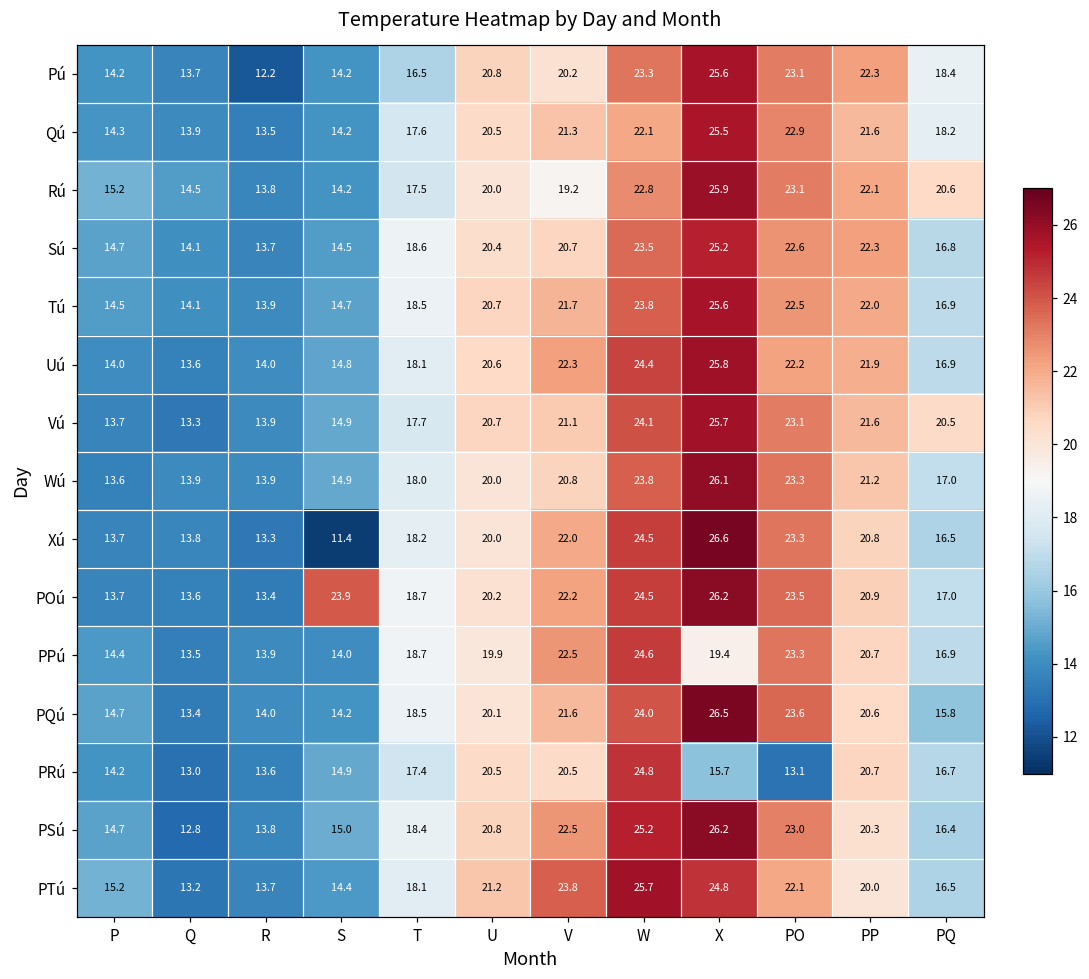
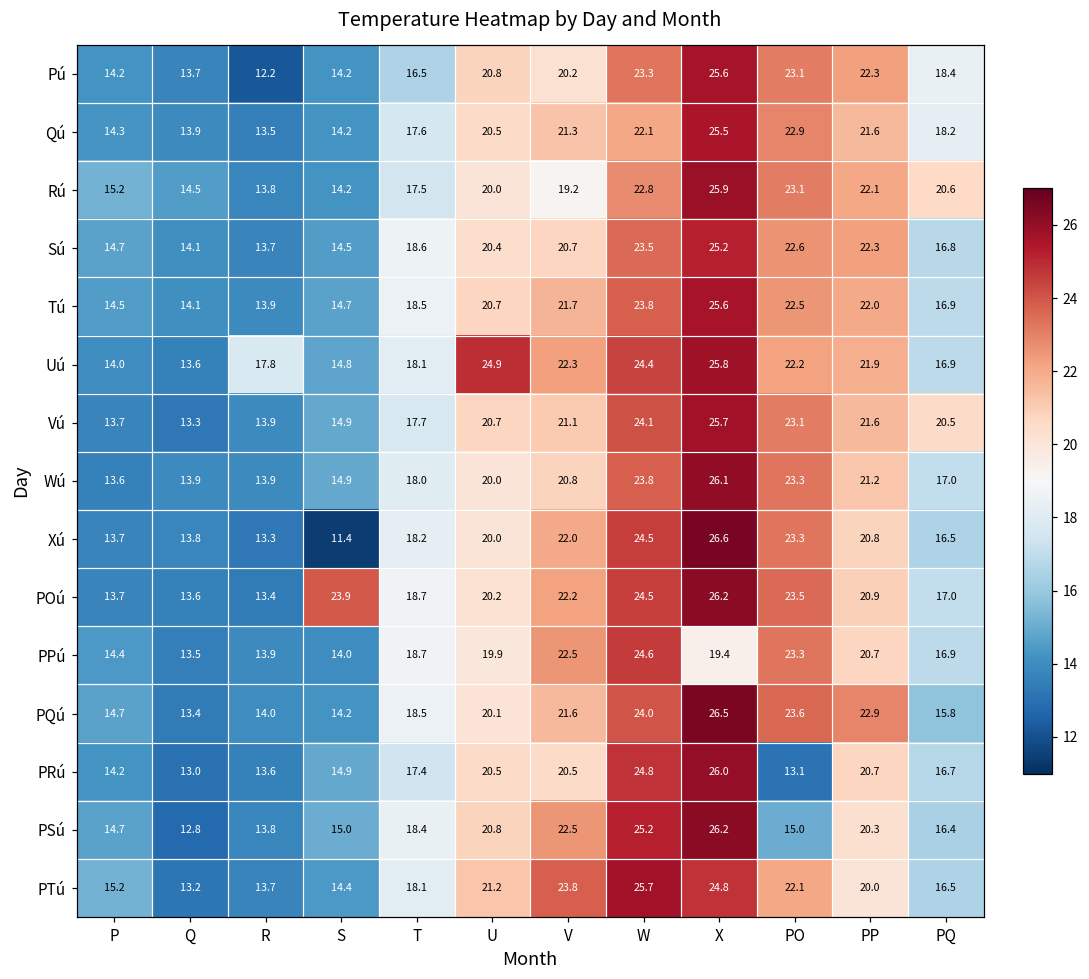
  {
    "Pú": {
      "P": 14.2,
      "Q": 13.7,
      "R": 12.2,
      "S": 14.2,
      "T": 16.5,
      "U": 20.8,
      "V": 20.2,
      "W": 23.3,
      "X": 25.6,
      "PO": 23.1,
      "PP": 22.3,
      "PQ": 18.4
    },
    "Qú": {
      "P": 14.3,
      "Q": 13.9,
      "R": 13.5,
      "S": 14.2,
      "T": 17.6,
      "U": 20.5,
      "V": 21.3,
      "W": 22.1,
      "X": 25.5,
      "PO": 22.9,
      "PP": 21.6,
      "PQ": 18.2
    },
    "Rú": {
      "P": 15.2,
      "Q": 14.5,
      "R": 13.8,
      "S": 14.2,
      "T": 17.5,
      "U": 20.0,
      "V": 19.2,
      "W": 22.8,
      "X": 25.9,
      "PO": 23.1,
      "PP": 22.1,
      "PQ": 20.6
    },
    "Sú": {
      "P": 14.7,
      "Q": 14.1,
      "R": 13.7,
      "S": 14.5,
      "T": 18.6,
      "U": 20.4,
      "V": 20.7,
      "W": 23.5,
      "X": 25.2,
      "PO": 22.6,
      "PP": 22.3,
      "PQ": 16.8
    },
    "Tú": {
      "P": 14.5,
      "Q": 14.1,
      "R": 13.9,
      "S": 14.7,
      "T": 18.5,
      "U": 20.7,
      "V": 21.7,
      "W": 23.8,
      "X": 25.6,
      "PO": 22.5,
      "PP": 22.0,
      "PQ": 16.9
    },
    "Uú": {
      "P": 14.0,
      "Q": 13.6,
-     "R": 14.0,
+     "R": 17.8,
      "S": 14.8,
      "T": 18.1,
-     "U": 20.6,
+     "U": 24.9,
      "V": 22.3,
      "W": 24.4,
      "X": 25.8,
      "PO": 22.2,
      "PP": 21.9,
      "PQ": 16.9
    },
    "Vú": {
      "P": 13.7,
      "Q": 13.3,
      "R": 13.9,
      "S": 14.9,
      "T": 17.7,
      "U": 20.7,
      "V": 21.1,
      "W": 24.1,
      "X": 25.7,
      "PO": 23.1,
      "PP": 21.6,
      "PQ": 20.5
    },
    "Wú": {
      "P": 13.6,
      "Q": 13.9,
      "R": 13.9,
      "S": 14.9,
      "T": 18.0,
      "U": 20.0,
      "V": 20.8,
      "W": 23.8,
      "X": 26.1,
      "PO": 23.3,
      "PP": 21.2,
      "PQ": 17.0
    },
    "Xú": {
      "P": 13.7,
      "Q": 13.8,
      "R": 13.3,
      "S": 11.4,
      "T": 18.2,
      "U": 20.0,
      "V": 22.0,
      "W": 24.5,
      "X": 26.6,
      "PO": 23.3,
      "PP": 20.8,
      "PQ": 16.5
    },
    "POú": {
      "P": 13.7,
      "Q": 13.6,
      "R": 13.4,
      "S": 23.9,
      "T": 18.7,
      "U": 20.2,
      "V": 22.2,
      "W": 24.5,
      "X": 26.2,
      "PO": 23.5,
      "PP": 20.9,
      "PQ": 17.0
    },
    "PPú": {
      "P": 14.4,
      "Q": 13.5,
      "R": 13.9,
      "S": 14.0,
      "T": 18.7,
      "U": 19.9,
      "V": 22.5,
      "W": 24.6,
      "X": 19.4,
      "PO": 23.3,
      "PP": 20.7,
      "PQ": 16.9
    },
    "PQú": {
      "P": 14.7,
      "Q": 13.4,
      "R": 14.0,
      "S": 14.2,
      "T": 18.5,
      "U": 20.1,
      "V": 21.6,
      "W": 24.0,
      "X": 26.5,
      "PO": 23.6,
-     "PP": 20.6,
+     "PP": 22.9,
      "PQ": 15.8
    },
    "PRú": {
      "P": 14.2,
      "Q": 13.0,
      "R": 13.6,
      "S": 14.9,
      "T": 17.4,
      "U": 20.5,
      "V": 20.5,
      "W": 24.8,
-     "X": 15.7,
+     "X": 26.0,
      "PO": 13.1,
      "PP": 20.7,
      "PQ": 16.7
    },
    "PSú": {
      "P": 14.7,
      "Q": 12.8,
      "R": 13.8,
      "S": 15.0,
      "T": 18.4,
      "U": 20.8,
      "V": 22.5,
      "W": 25.2,
      "X": 26.2,
-     "PO": 23.0,
+     "PO": 15.0,
      "PP": 20.3,
      "PQ": 16.4
    },
    "PTú": {
      "P": 15.2,
      "Q": 13.2,
      "R": 13.7,
      "S": 14.4,
      "T": 18.1,
      "U": 21.2,
      "V": 23.8,
      "W": 25.7,
      "X": 24.8,
      "PO": 22.1,
      "PP": 20.0,
      "PQ": 16.5
    }
  }
